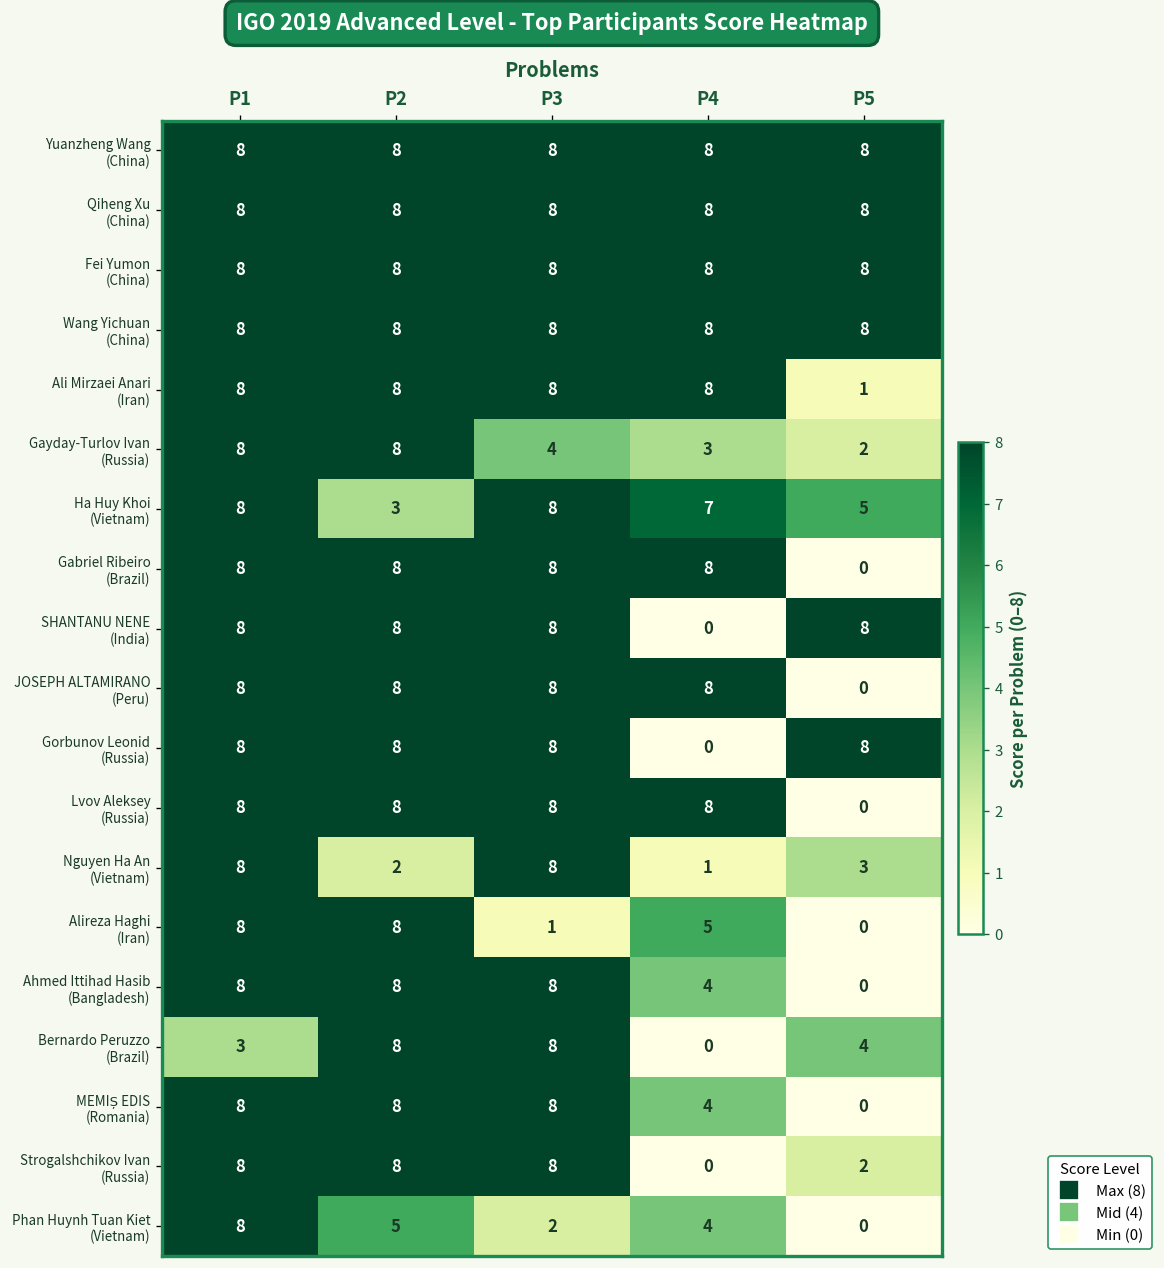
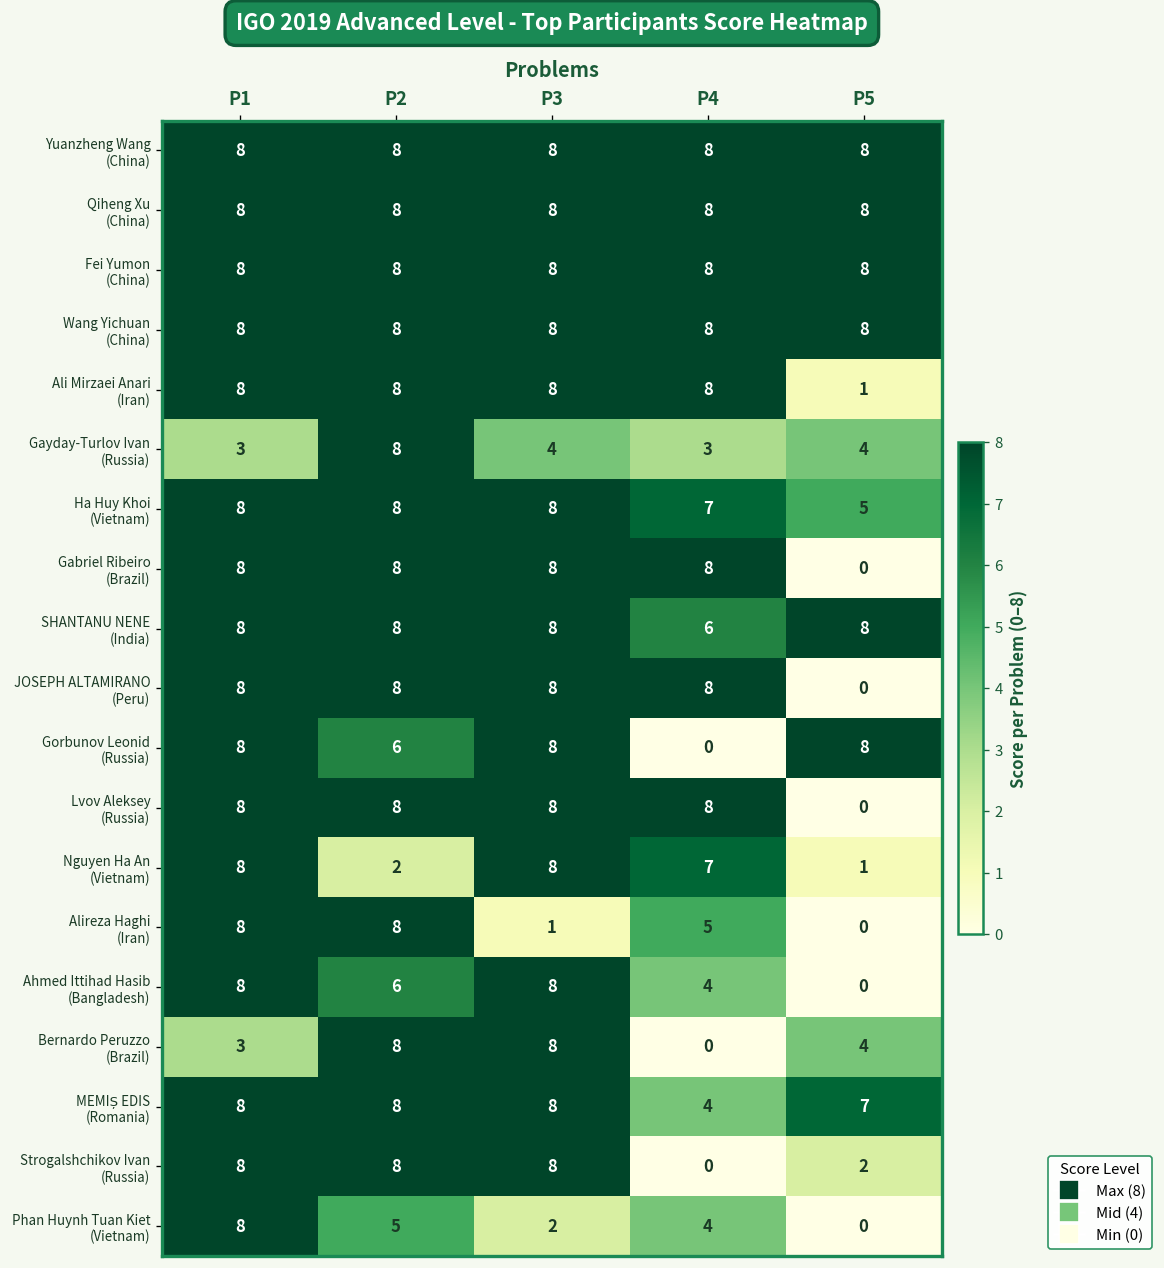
  {
    "Yuanzheng Wang (China)": {
      "P1": 8,
      "P2": 8,
      "P3": 8,
      "P4": 8,
      "P5": 8
    },
    "Qiheng Xu (China)": {
      "P1": 8,
      "P2": 8,
      "P3": 8,
      "P4": 8,
      "P5": 8
    },
    "Fei Yumon (China)": {
      "P1": 8,
      "P2": 8,
      "P3": 8,
      "P4": 8,
      "P5": 8
    },
    "Wang Yichuan (China)": {
      "P1": 8,
      "P2": 8,
      "P3": 8,
      "P4": 8,
      "P5": 8
    },
    "Ali Mirzaei Anari (Iran)": {
      "P1": 8,
      "P2": 8,
      "P3": 8,
      "P4": 8,
      "P5": 1
    },
    "Gayday-Turlov Ivan (Russia)": {
-     "P1": 8,
+     "P1": 3,
      "P2": 8,
      "P3": 4,
      "P4": 3,
-     "P5": 2
+     "P5": 4
    },
    "Ha Huy Khoi (Vietnam)": {
      "P1": 8,
-     "P2": 3,
+     "P2": 8,
      "P3": 8,
      "P4": 7,
      "P5": 5
    },
    "Gabriel Ribeiro (Brazil)": {
      "P1": 8,
      "P2": 8,
      "P3": 8,
      "P4": 8,
      "P5": 0
    },
    "SHANTANU NENE (India)": {
      "P1": 8,
      "P2": 8,
      "P3": 8,
-     "P4": 0,
+     "P4": 6,
      "P5": 8
    },
    "JOSEPH ALTAMIRANO (Peru)": {
      "P1": 8,
      "P2": 8,
      "P3": 8,
      "P4": 8,
      "P5": 0
    },
    "Gorbunov Leonid (Russia)": {
      "P1": 8,
-     "P2": 8,
+     "P2": 6,
      "P3": 8,
      "P4": 0,
      "P5": 8
    },
    "Lvov Aleksey (Russia)": {
      "P1": 8,
      "P2": 8,
      "P3": 8,
      "P4": 8,
      "P5": 0
    },
    "Nguyen Ha An (Vietnam)": {
      "P1": 8,
      "P2": 2,
      "P3": 8,
-     "P4": 1,
-     "P5": 3
+     "P4": 7,
+     "P5": 1
    },
    "Alireza Haghi (Iran)": {
      "P1": 8,
      "P2": 8,
      "P3": 1,
      "P4": 5,
      "P5": 0
    },
    "Ahmed Ittihad Hasib (Bangladesh)": {
      "P1": 8,
-     "P2": 8,
+     "P2": 6,
      "P3": 8,
      "P4": 4,
      "P5": 0
    },
    "Bernardo Peruzzo (Brazil)": {
      "P1": 3,
      "P2": 8,
      "P3": 8,
      "P4": 0,
      "P5": 4
    },
    "MEMIȘ EDIS (Romania)": {
      "P1": 8,
      "P2": 8,
      "P3": 8,
      "P4": 4,
-     "P5": 0
+     "P5": 7
    },
    "Strogalshchikov Ivan (Russia)": {
      "P1": 8,
      "P2": 8,
      "P3": 8,
      "P4": 0,
      "P5": 2
    },
    "Phan Huynh Tuan Kiet (Vietnam)": {
      "P1": 8,
      "P2": 5,
      "P3": 2,
      "P4": 4,
      "P5": 0
    }
  }
